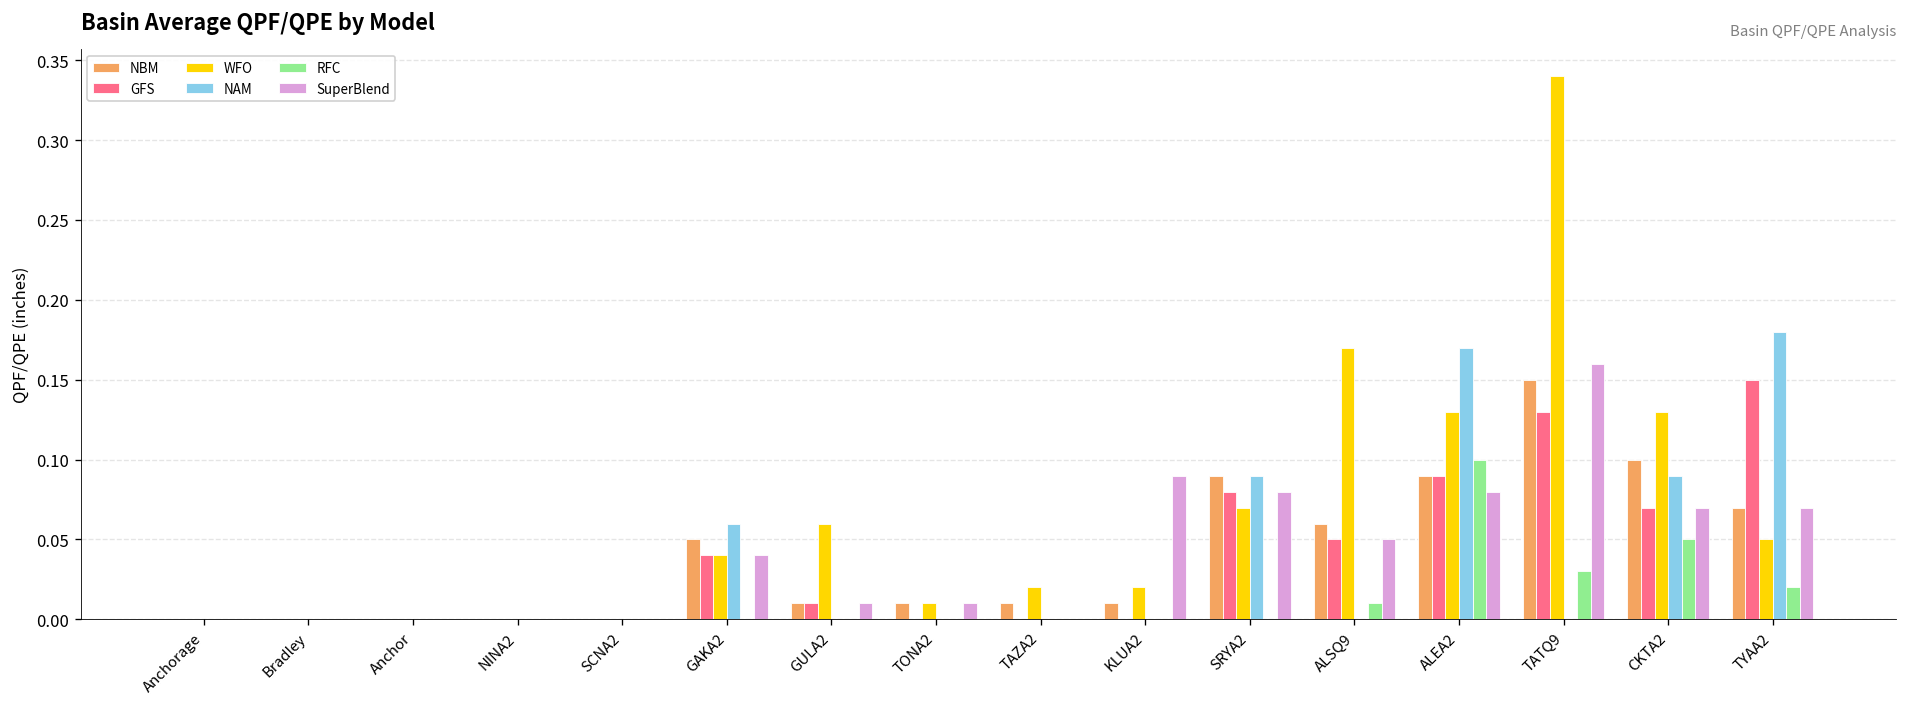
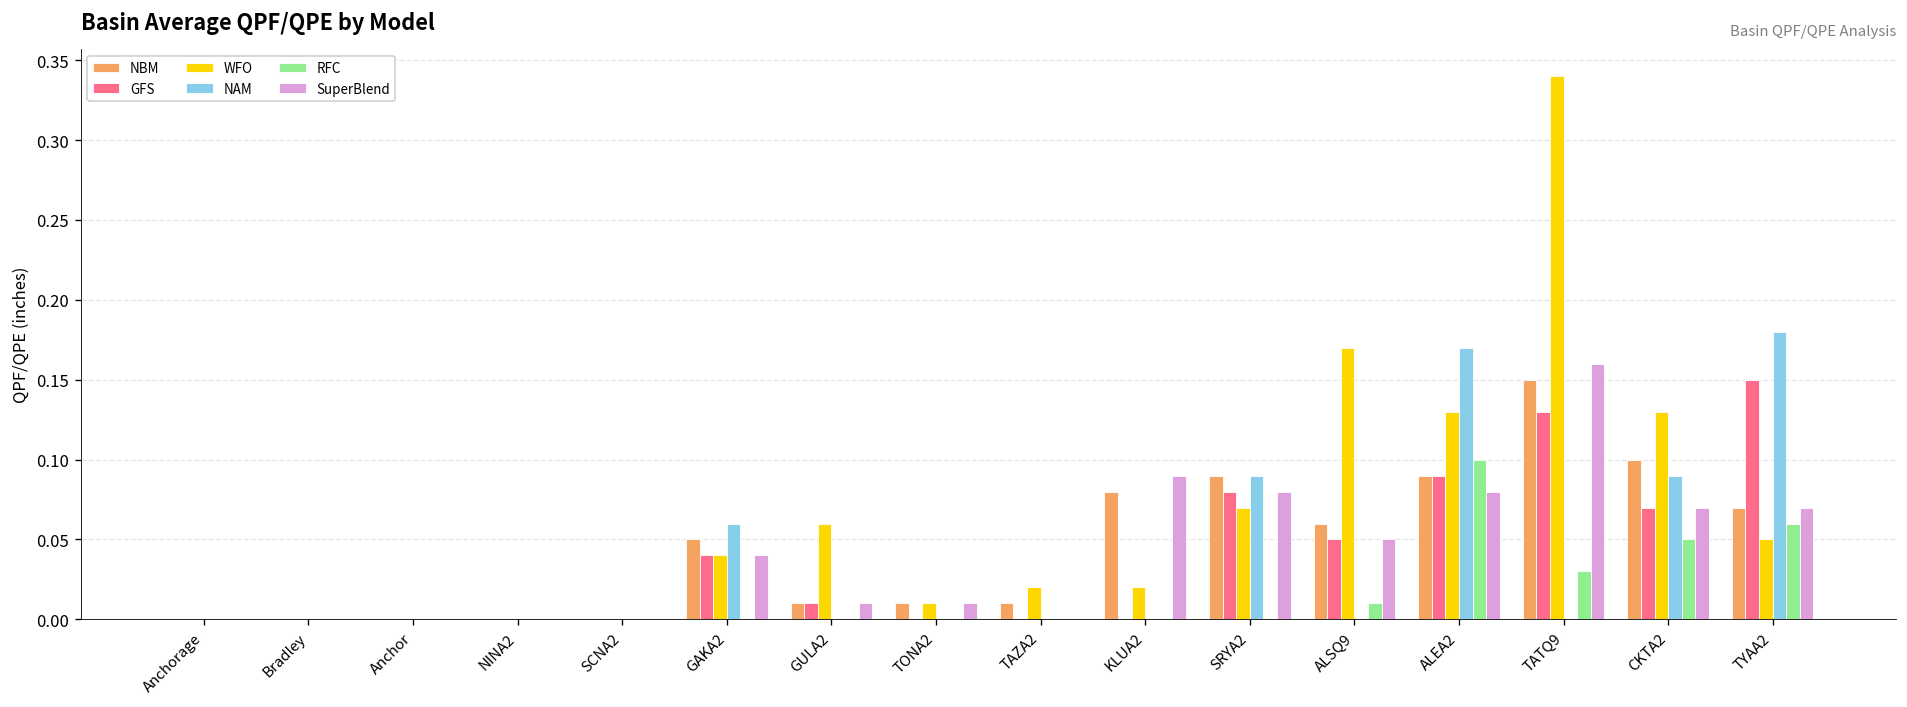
  {
    "NBM": {
      "Anchorage": 0.00,
      "Bradley": 0.00,
      "Anchor": 0.00,
      "NINA2": 0.00,
      "SCNA2": 0.00,
      "GAKA2": 0.05,
      "GULA2": 0.01,
      "TONA2": 0.01,
      "TAZA2": 0.01,
-     "KLUA2": 0.01,
+     "KLUA2": 0.08,
      "SRYA2": 0.09,
      "ALSQ9": 0.06,
      "ALEA2": 0.09,
      "TATQ9": 0.15,
      "CKTA2": 0.10,
      "TYAA2": 0.07
    },
    "GFS": {
      "Anchorage": 0.00,
      "Bradley": 0.00,
      "Anchor": 0.00,
      "NINA2": 0.00,
      "SCNA2": 0.00,
      "GAKA2": 0.04,
      "GULA2": 0.01,
      "TONA2": 0.00,
      "TAZA2": 0.00,
      "KLUA2": 0.00,
      "SRYA2": 0.08,
      "ALSQ9": 0.05,
      "ALEA2": 0.09,
      "TATQ9": 0.13,
      "CKTA2": 0.07,
      "TYAA2": 0.15
    },
    "WFO": {
      "Anchorage": 0.00,
      "Bradley": 0.00,
      "Anchor": 0.00,
      "NINA2": 0.00,
      "SCNA2": 0.00,
      "GAKA2": 0.04,
      "GULA2": 0.06,
      "TONA2": 0.01,
      "TAZA2": 0.02,
      "KLUA2": 0.02,
      "SRYA2": 0.07,
      "ALSQ9": 0.17,
      "ALEA2": 0.13,
      "TATQ9": 0.34,
      "CKTA2": 0.13,
      "TYAA2": 0.05
    },
    "NAM": {
      "Anchorage": 0.00,
      "Bradley": 0.00,
      "Anchor": 0.00,
      "NINA2": 0.00,
      "SCNA2": 0.00,
      "GAKA2": 0.06,
      "GULA2": 0.00,
      "TONA2": 0.00,
      "TAZA2": 0.00,
      "KLUA2": 0.00,
      "SRYA2": 0.09,
      "ALSQ9": 0.00,
      "ALEA2": 0.17,
      "TATQ9": 0.00,
      "CKTA2": 0.09,
      "TYAA2": 0.18
    },
    "RFC": {
      "Anchorage": 0.00,
      "Bradley": 0.00,
      "Anchor": 0.00,
      "NINA2": 0.00,
      "SCNA2": 0.00,
      "GAKA2": 0.00,
      "GULA2": 0.00,
      "TONA2": 0.00,
      "TAZA2": 0.00,
      "KLUA2": 0.00,
      "SRYA2": 0.00,
      "ALSQ9": 0.01,
      "ALEA2": 0.10,
      "TATQ9": 0.03,
      "CKTA2": 0.05,
-     "TYAA2": 0.02
+     "TYAA2": 0.06
    },
    "SuperBlend": {
      "Anchorage": 0.00,
      "Bradley": 0.00,
      "Anchor": 0.00,
      "NINA2": 0.00,
      "SCNA2": 0.00,
      "GAKA2": 0.04,
      "GULA2": 0.01,
      "TONA2": 0.01,
      "TAZA2": 0.00,
      "KLUA2": 0.09,
      "SRYA2": 0.08,
      "ALSQ9": 0.05,
      "ALEA2": 0.08,
      "TATQ9": 0.16,
      "CKTA2": 0.07,
      "TYAA2": 0.07
    }
  }
